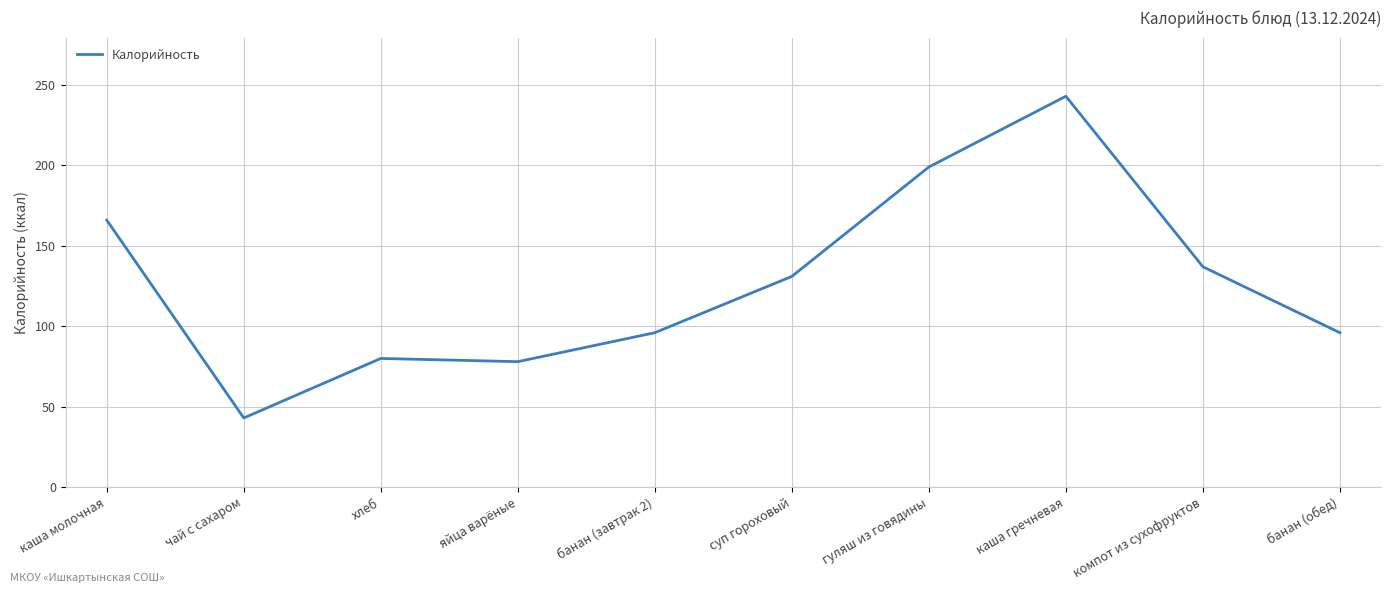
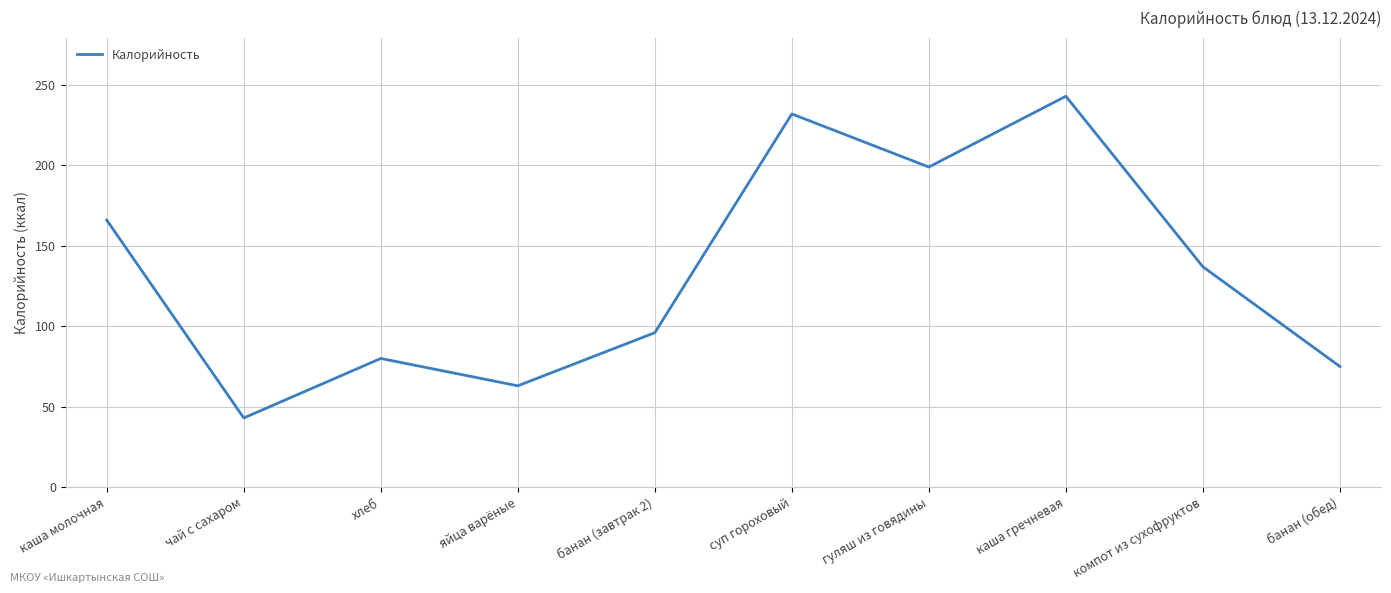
  {
    "каша молочная": 166,
    "чай с сахаром": 43,
    "хлеб": 80,
-   "яйца варёные": 78,
+   "яйца варёные": 63,
    "банан (завтрак 2)": 96,
-   "суп гороховый": 131,
+   "суп гороховый": 232,
    "гуляш из говядины": 199,
    "каша гречневая": 243,
    "компот из сухофруктов": 137,
-   "банан (обед)": 96
+   "банан (обед)": 75
  }
